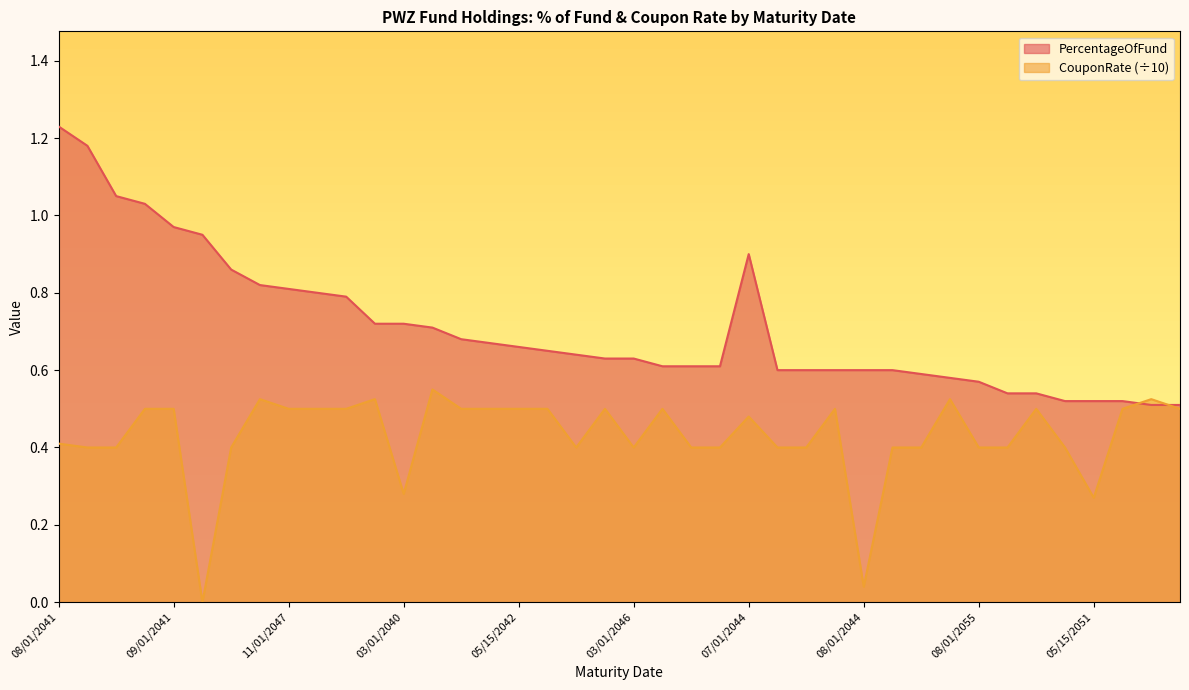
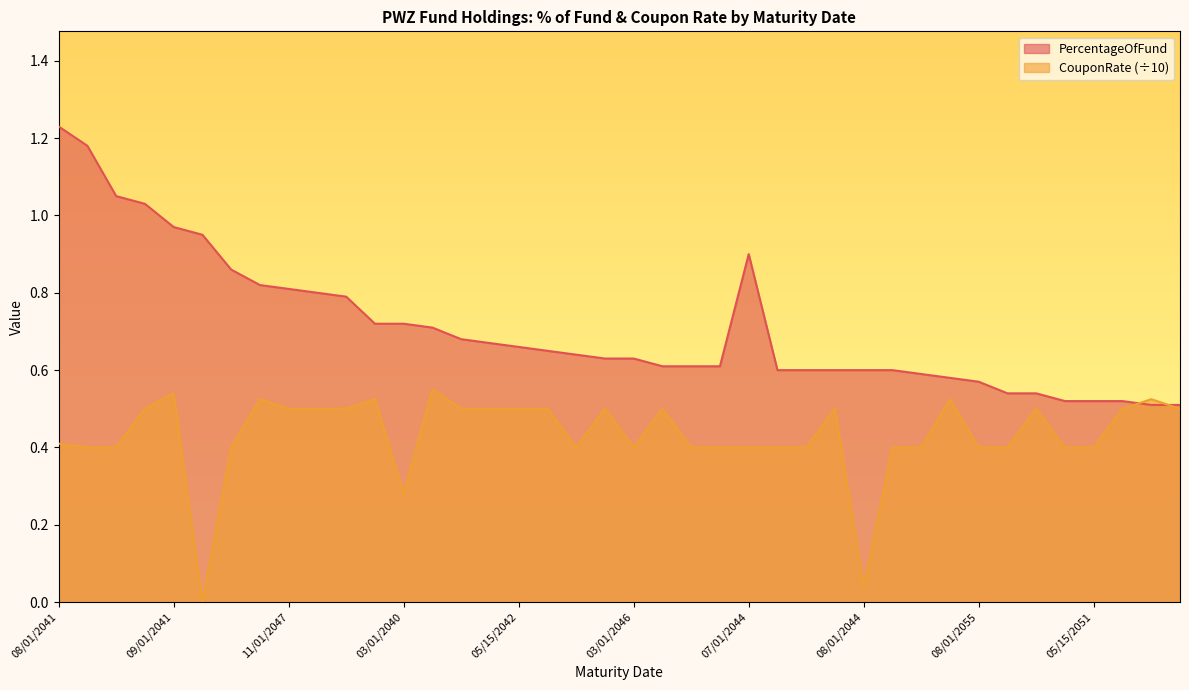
  {
    "PercentageOfFund": {
      "08/01/2041": 1.23,
      "09/01/2041": 0.97,
      "11/01/2047": 0.81,
      "03/01/2040": 0.72,
      "03/01/2046": 0.63,
      "07/01/2044": 0.90,
      "08/01/2044": 0.60,
      "05/15/2051": 0.52
    },
    "CouponRate (÷10)": {
      "08/01/2041": 0.41,
-     "09/01/2041": 0.50,
+     "09/01/2041": 0.54,
      "11/01/2047": 0.50,
      "03/01/2040": 0.28,
      "03/01/2046": 0.40,
-     "07/01/2044": 0.48,
+     "07/01/2044": 0.40,
      "08/01/2044": 0.04,
-     "05/15/2051": 0.27
+     "05/15/2051": 0.40
    }
  }
